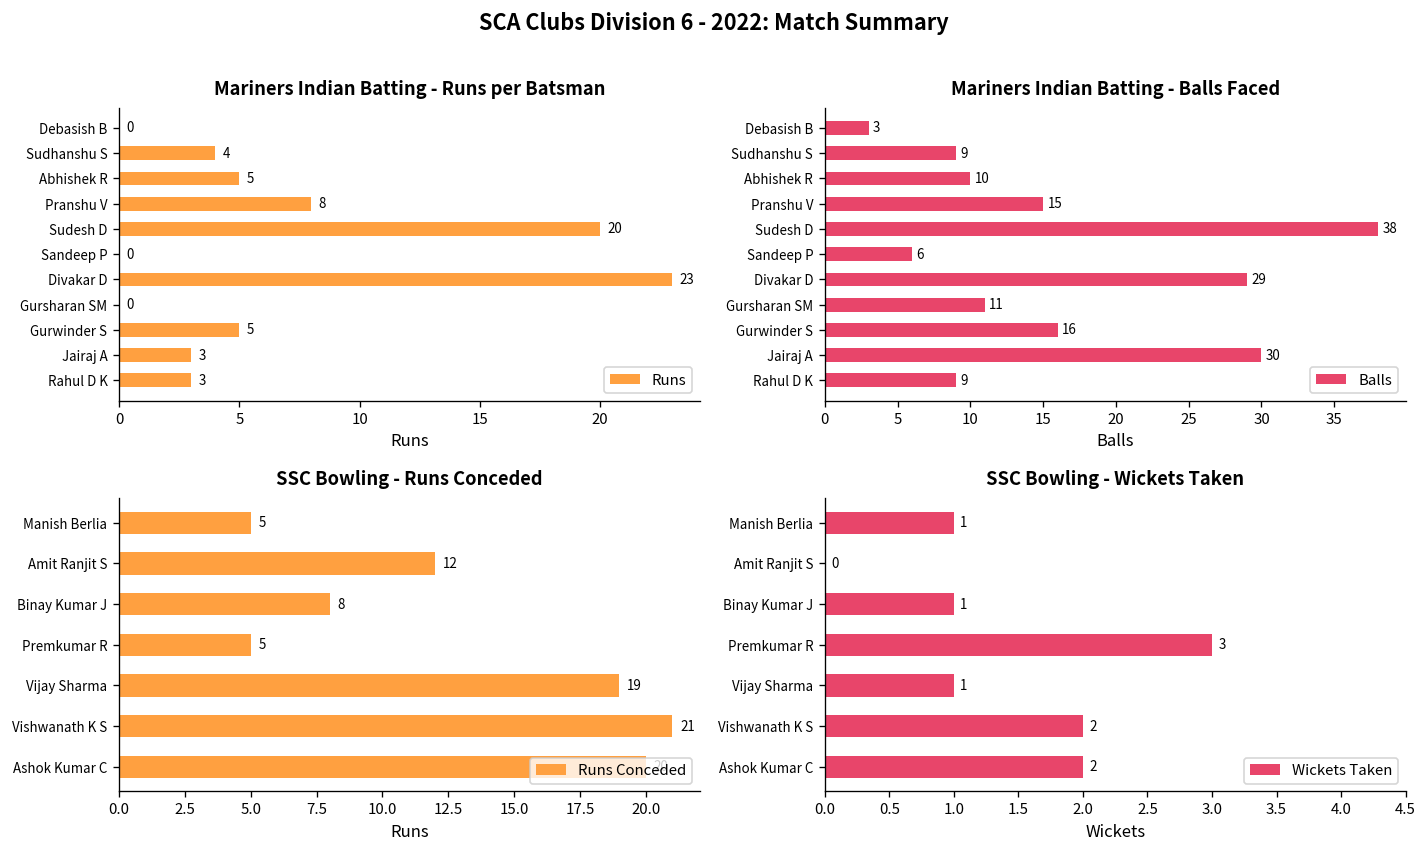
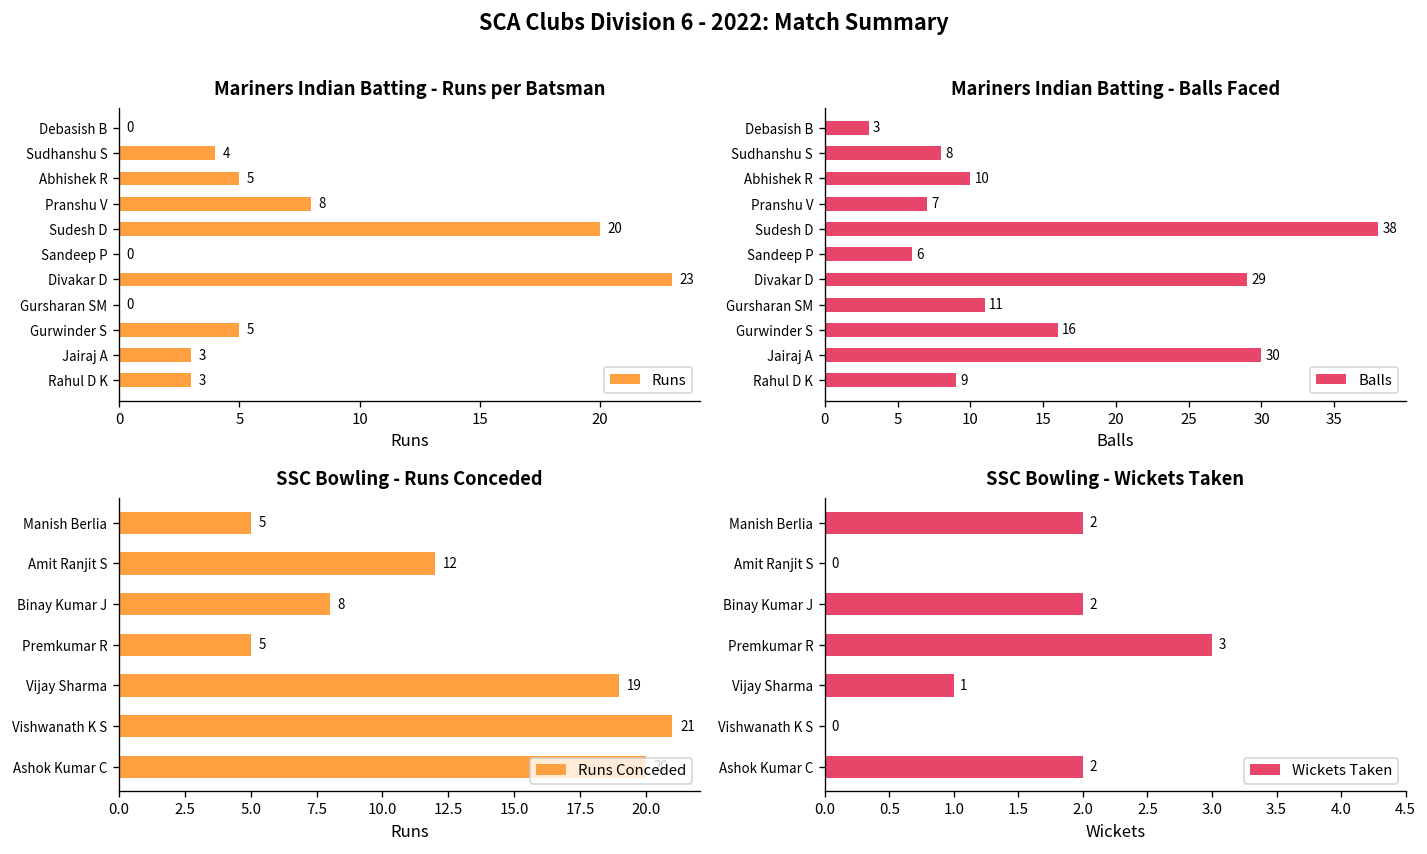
  {
    "Mariners Indian Batting - Runs per Batsman": {
      "Debasish B": 0,
      "Sudhanshu S": 4,
      "Abhishek R": 5,
      "Pranshu V": 8,
      "Sudesh D": 20,
      "Sandeep P": 0,
      "Divakar D": 23,
      "Gursharan SM": 0,
      "Gurwinder S": 5,
      "Jairaj A": 3,
      "Rahul D K": 3
    },
    "Mariners Indian Batting - Balls Faced": {
      "Debasish B": 3,
-     "Sudhanshu S": 9,
+     "Sudhanshu S": 8,
      "Abhishek R": 10,
-     "Pranshu V": 15,
+     "Pranshu V": 7,
      "Sudesh D": 38,
      "Sandeep P": 6,
      "Divakar D": 29,
      "Gursharan SM": 11,
      "Gurwinder S": 16,
      "Jairaj A": 30,
      "Rahul D K": 9
    },
    "SSC Bowling - Runs Conceded": {
      "Manish Berlia": 5,
      "Amit Ranjit S": 12,
      "Binay Kumar J": 8,
      "Premkumar R": 5,
      "Vijay Sharma": 19,
      "Vishwanath K S": 21
    },
    "SSC Bowling - Wickets Taken": {
-     "Manish Berlia": 1,
+     "Manish Berlia": 2,
      "Amit Ranjit S": 0,
-     "Binay Kumar J": 1,
+     "Binay Kumar J": 2,
      "Premkumar R": 3,
      "Vijay Sharma": 1,
-     "Vishwanath K S": 2,
+     "Vishwanath K S": 0,
      "Ashok Kumar C": 2
    }
  }
